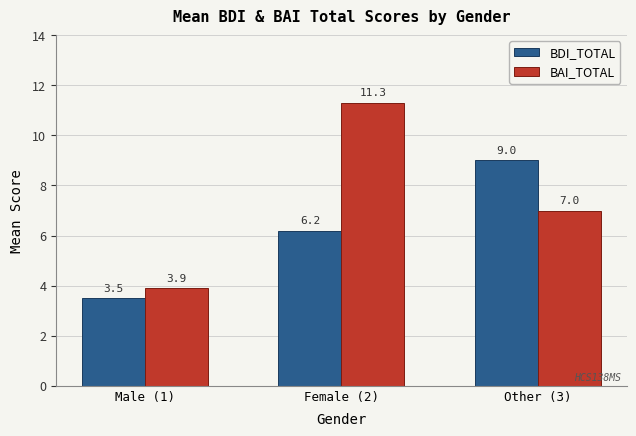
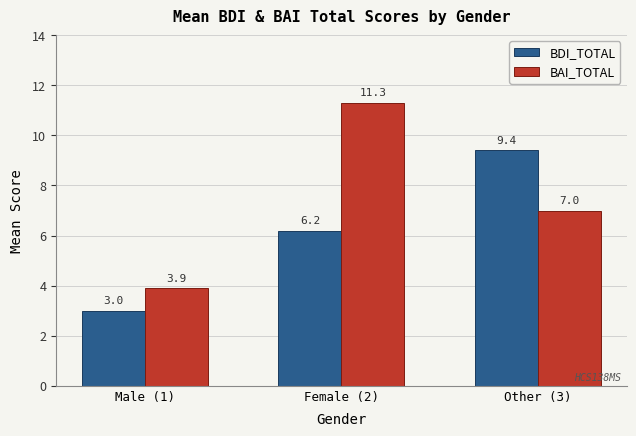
  {
    "BDI_TOTAL": {
-     "Male (1)": 3.5,
+     "Male (1)": 3.0,
      "Female (2)": 6.2,
-     "Other (3)": 9.0
+     "Other (3)": 9.4
    },
    "BAI_TOTAL": {
      "Male (1)": 3.9,
      "Female (2)": 11.3,
      "Other (3)": 7.0
    }
  }
